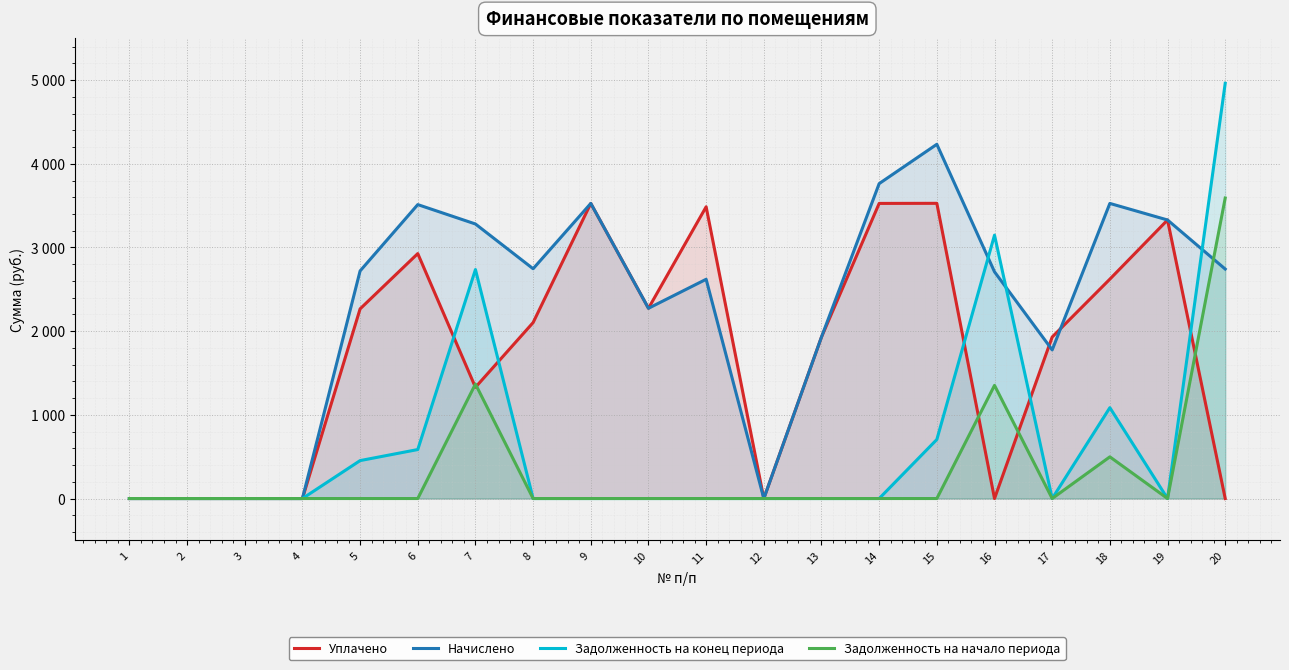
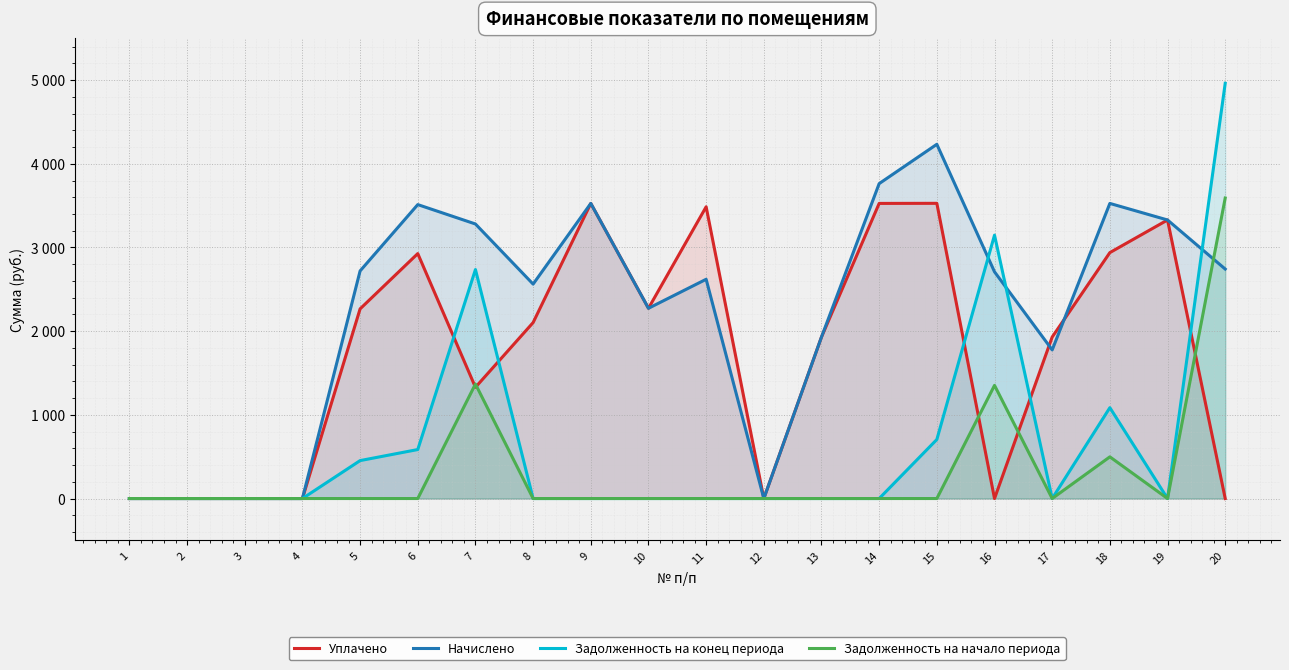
  {
    "Уплачено": {
      "5": 2300,
      "6": 2900,
      "7": 1300,
      "8": 2100,
      "11": 3500,
      "14": 3500,
      "15": 3500,
      "16": 0,
      "17": 1900,
-     "18": 2600,
+     "18": 2900,
      "20": 0
    },
    "Начислено": {
      "5": 2700,
      "6": 3500,
      "7": 3300,
-     "8": 2700,
+     "8": 2600,
      "11": 2600,
      "14": 3800,
      "15": 4200,
      "16": 2700,
      "17": 1800,
      "18": 3500,
      "20": 2700
    },
    "Задолженность на конец периода": {
      "5": 500,
      "6": 600,
      "7": 2700,
      "15": 700,
      "16": 3100,
      "18": 1100,
      "20": 5000
    },
    "Задолженность на начало периода": {
      "5": 0,
      "6": 0,
      "7": 1400,
      "15": 0,
      "16": 1400,
      "18": 500,
      "20": 3600
    }
  }
